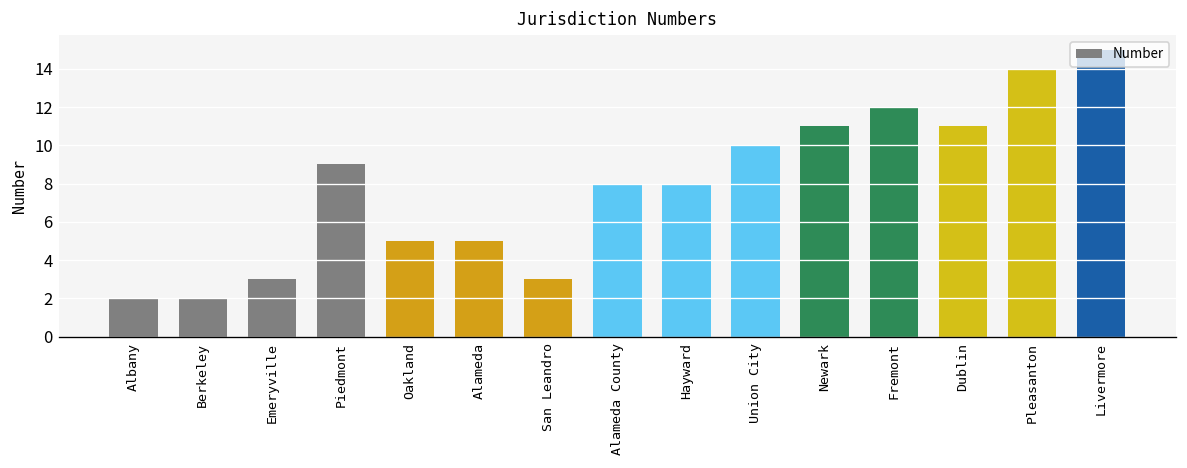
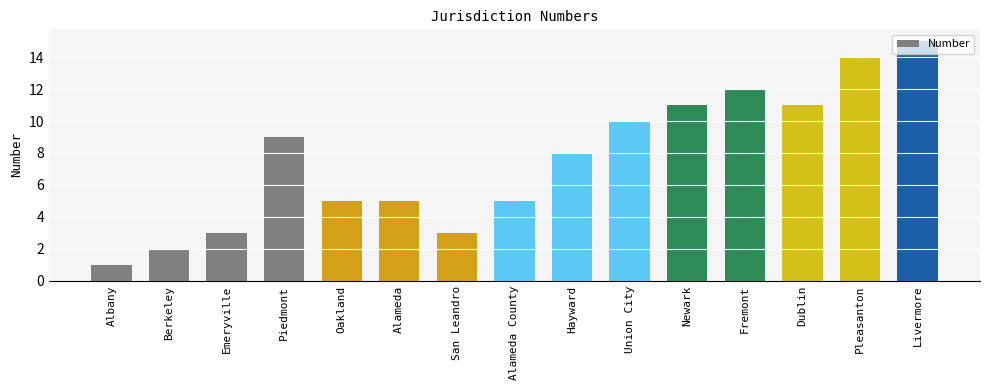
  {
-   "Albany": 2,
+   "Albany": 1,
    "Berkeley": 2,
    "Emeryville": 3,
    "Piedmont": 9,
    "Oakland": 5,
    "Alameda": 5,
    "San Leandro": 3,
-   "Alameda County": 8,
+   "Alameda County": 5,
    "Hayward": 8,
    "Union City": 10,
    "Newark": 11,
    "Fremont": 12,
    "Dublin": 11,
    "Pleasanton": 14
  }
